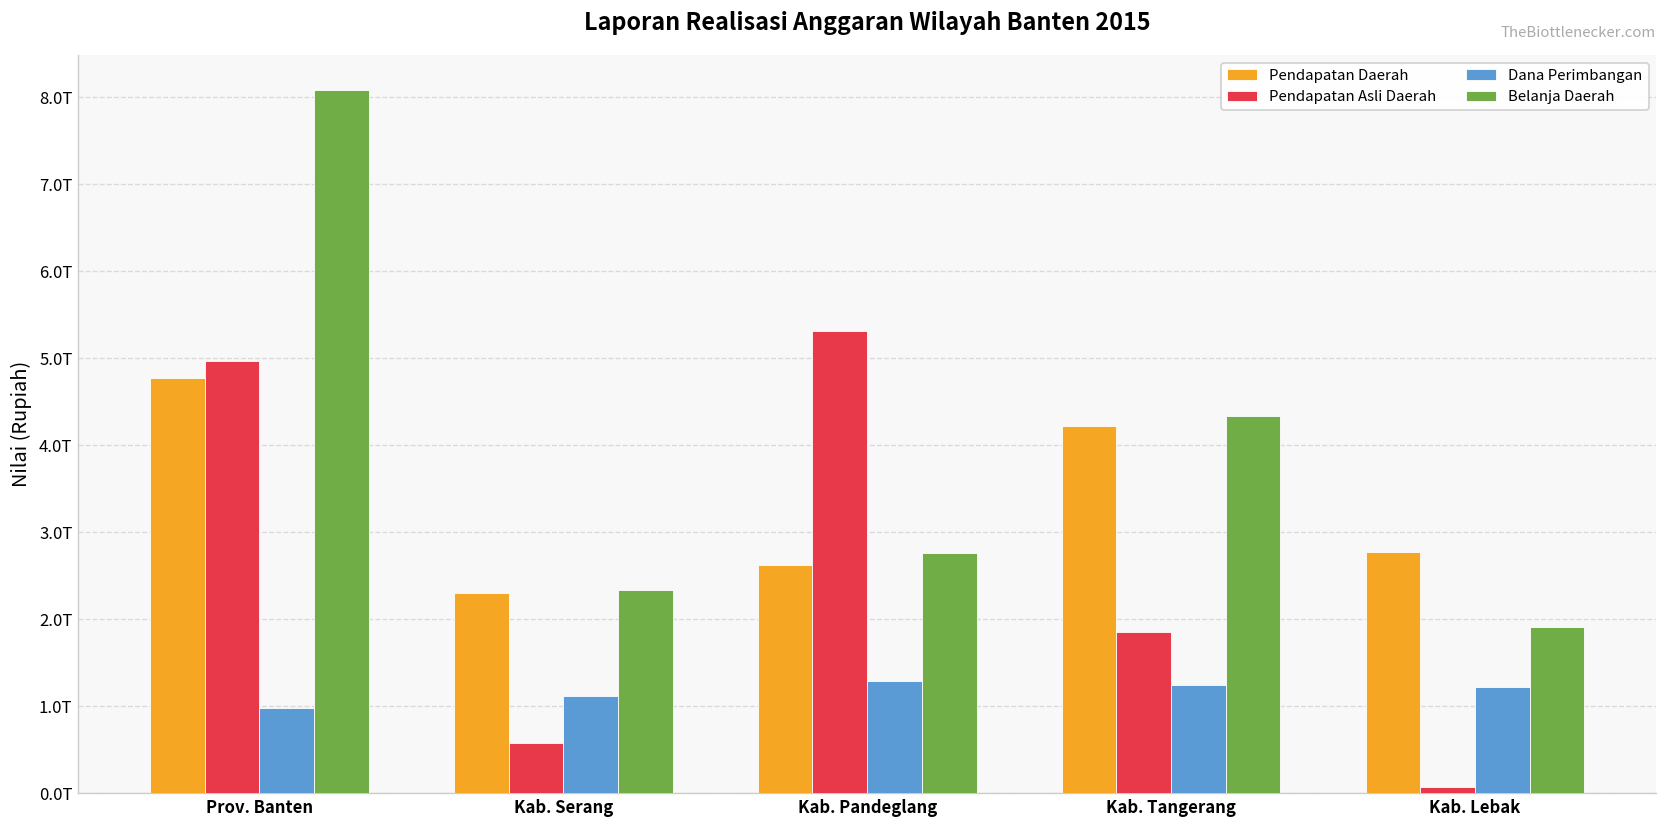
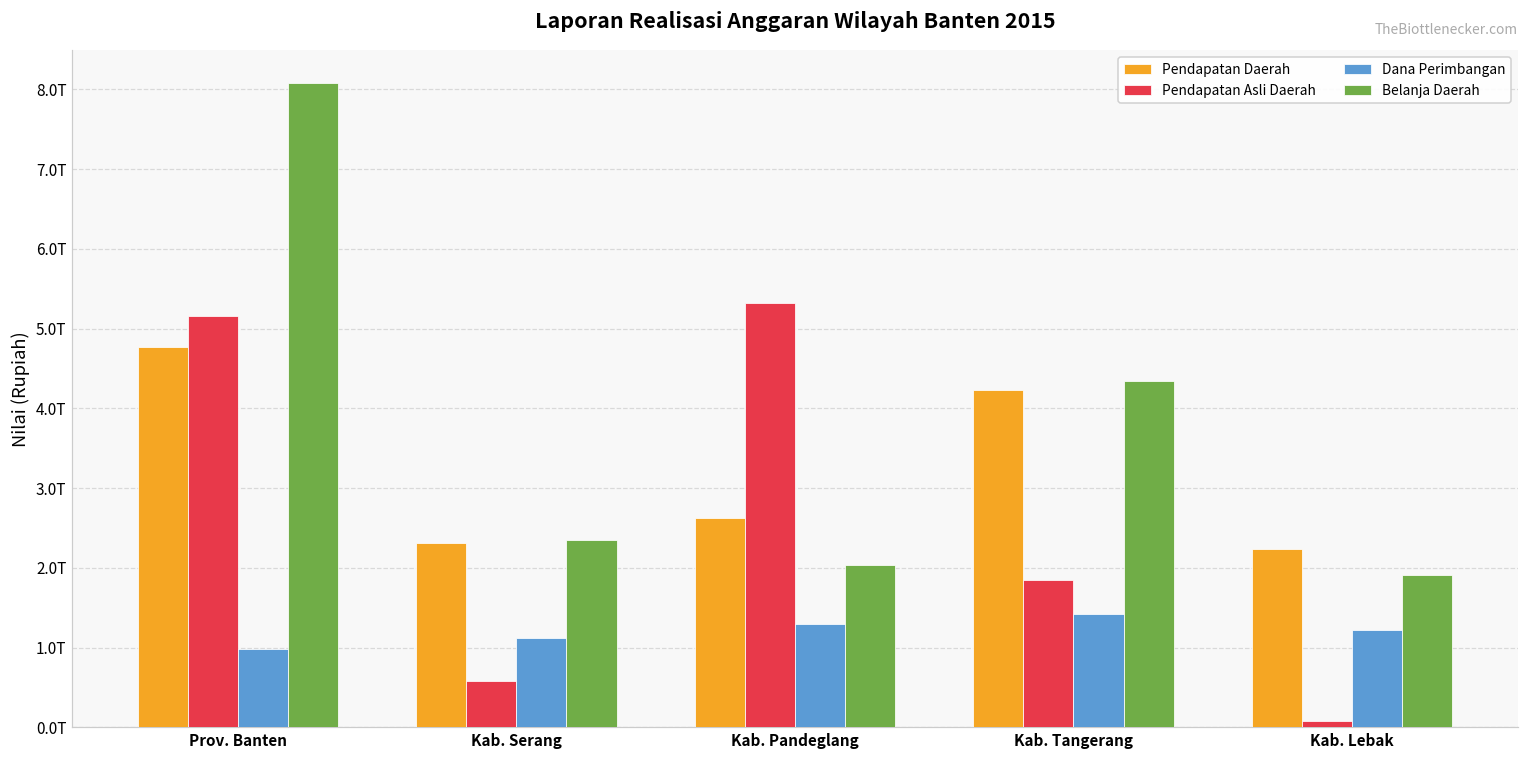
  {
    "Pendapatan Daerah": {
      "Prov. Banten": "4.8T",
      "Kab. Serang": "2.3T",
      "Kab. Pandeglang": "2.6T",
      "Kab. Tangerang": "4.2T",
-     "Kab. Lebak": "2.8T"
+     "Kab. Lebak": "2.2T"
    },
    "Pendapatan Asli Daerah": {
-     "Prov. Banten": "5.0T",
+     "Prov. Banten": "5.2T",
      "Kab. Serang": "0.6T",
      "Kab. Pandeglang": "5.3T",
      "Kab. Tangerang": "1.9T",
      "Kab. Lebak": "0.1T"
    },
    "Dana Perimbangan": {
      "Prov. Banten": "1.0T",
      "Kab. Serang": "1.1T",
      "Kab. Pandeglang": "1.3T",
-     "Kab. Tangerang": "1.2T",
+     "Kab. Tangerang": "1.4T",
      "Kab. Lebak": "1.2T"
    },
    "Belanja Daerah": {
      "Prov. Banten": "8.1T",
      "Kab. Serang": "2.3T",
-     "Kab. Pandeglang": "2.8T",
+     "Kab. Pandeglang": "2.0T",
      "Kab. Tangerang": "4.3T",
      "Kab. Lebak": "1.9T"
    }
  }
